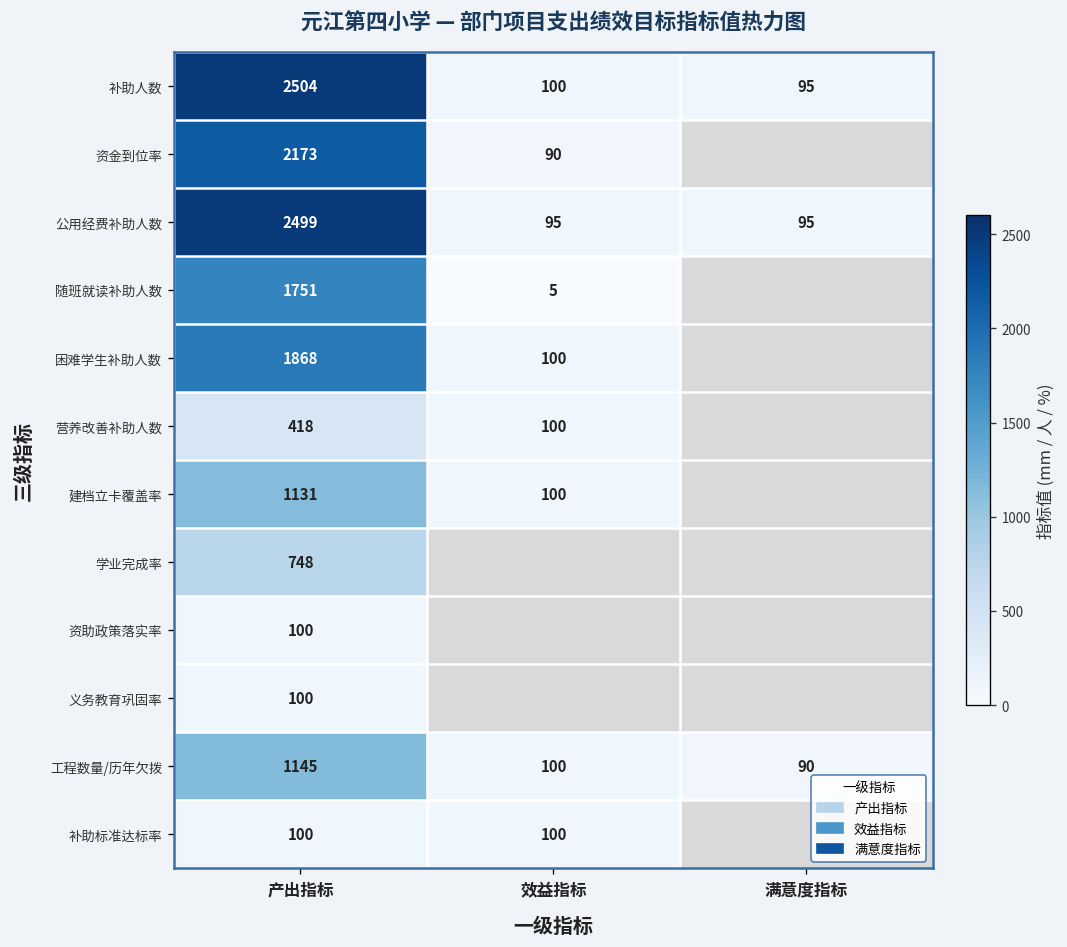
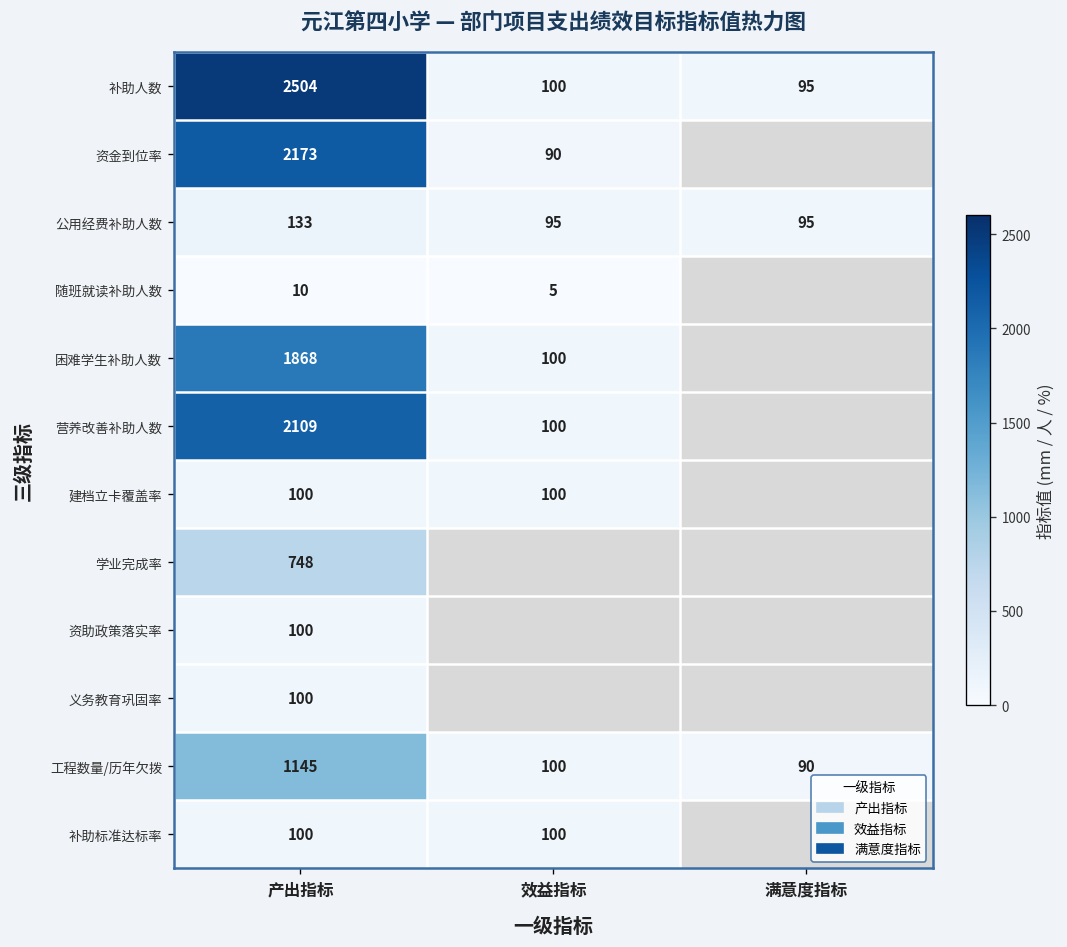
  {
    "补助人数": {
      "产出指标": 2504,
      "效益指标": 100,
      "满意度指标": 95
    },
    "资金到位率": {
      "产出指标": 2173,
      "效益指标": 90
    },
    "公用经费补助人数": {
-     "产出指标": 2499,
+     "产出指标": 133,
      "效益指标": 95,
      "满意度指标": 95
    },
    "随班就读补助人数": {
-     "产出指标": 1751,
+     "产出指标": 10,
      "效益指标": 5
    },
    "困难学生补助人数": {
      "产出指标": 1868,
      "效益指标": 100
    },
    "营养改善补助人数": {
-     "产出指标": 418,
+     "产出指标": 2109,
      "效益指标": 100
    },
    "建档立卡覆盖率": {
-     "产出指标": 1131,
+     "产出指标": 100,
      "效益指标": 100
    },
    "学业完成率": {
      "产出指标": 748
    },
    "资助政策落实率": {
      "产出指标": 100
    },
    "义务教育巩固率": {
      "产出指标": 100
    },
    "工程数量/历年欠拨": {
      "产出指标": 1145,
      "效益指标": 100,
      "满意度指标": 90
    },
    "补助标准达标率": {
      "产出指标": 100,
      "效益指标": 100
    }
  }
